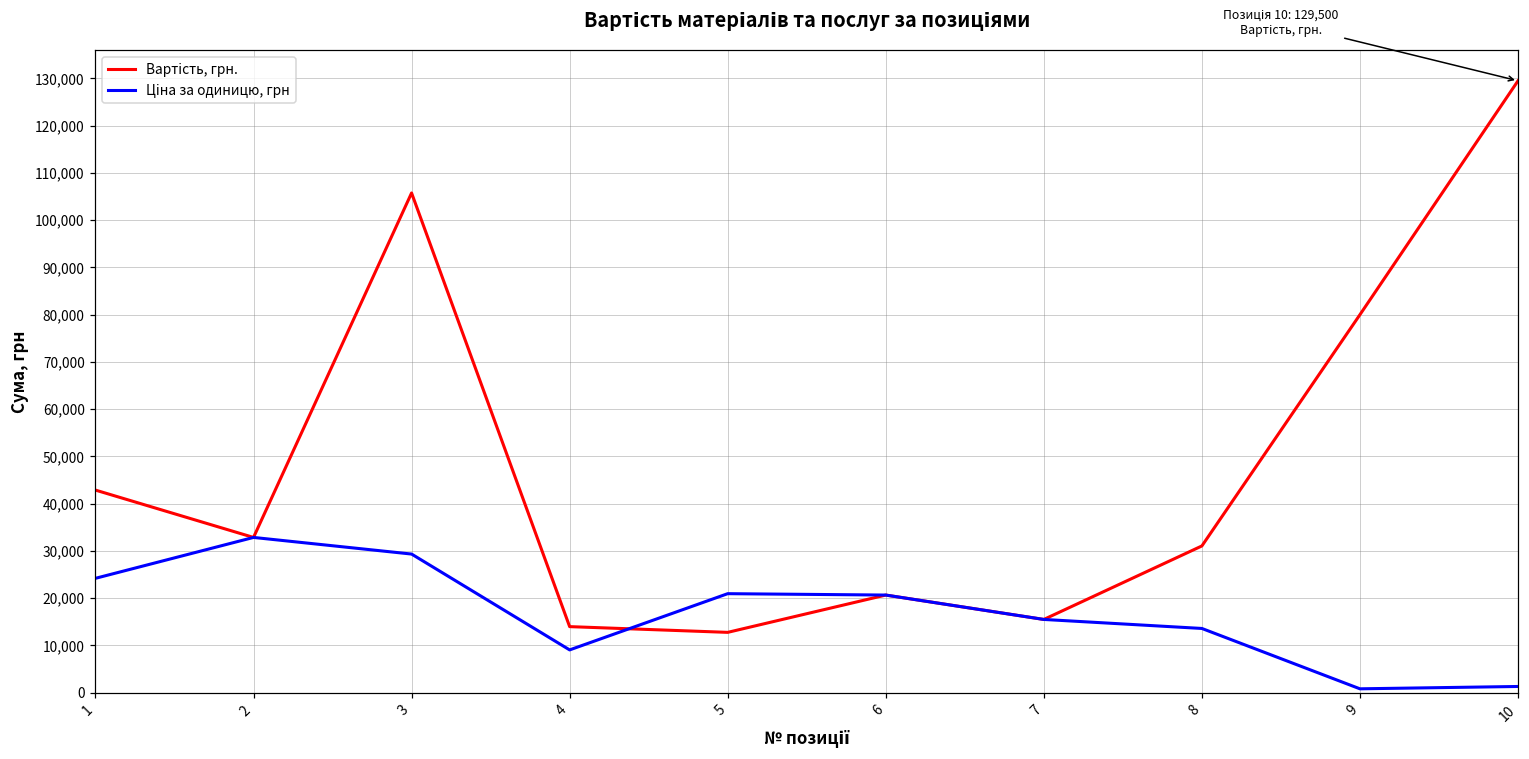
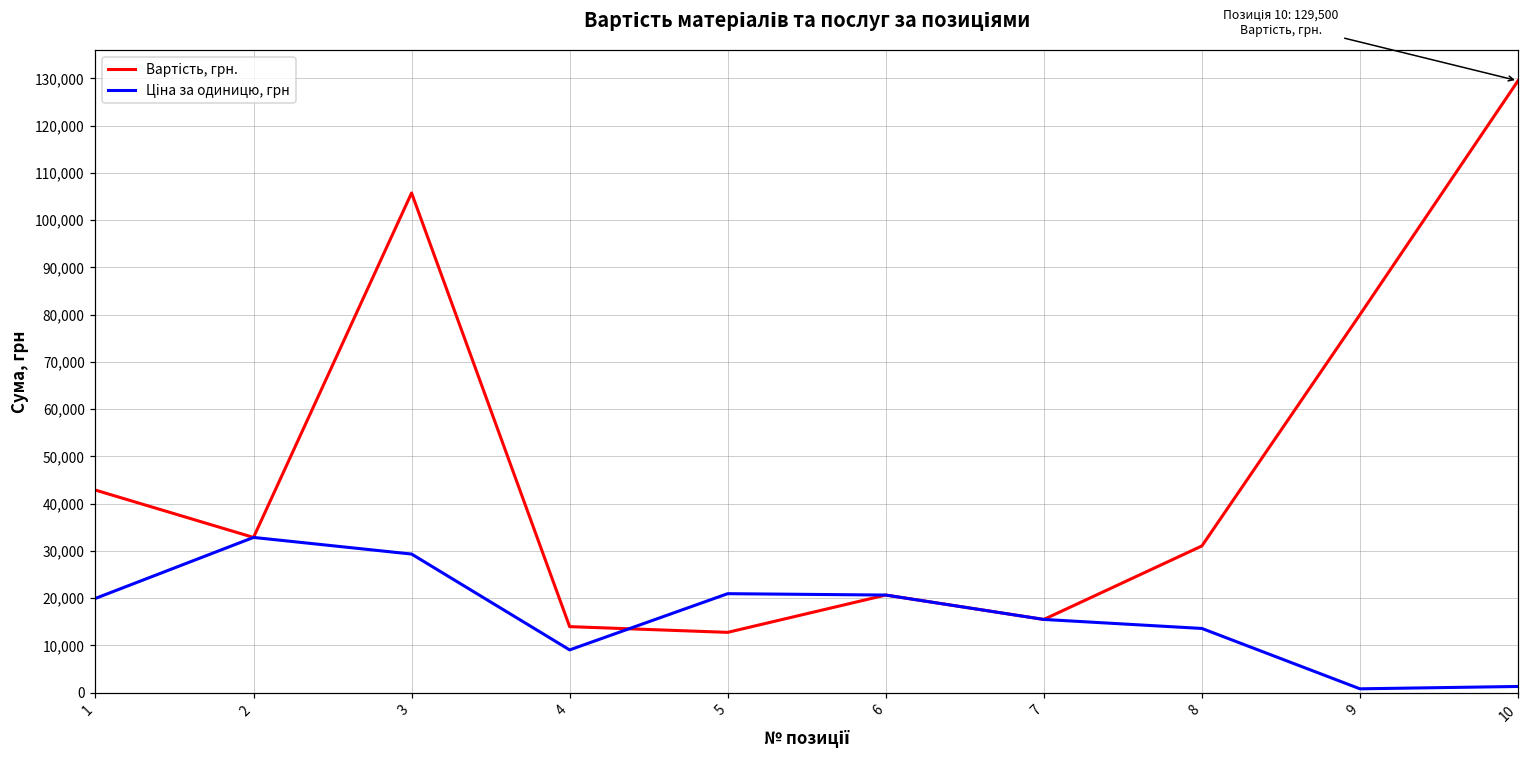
  {
    "Вартість, грн.": {
      "10": "129,500"
    },
    "Ціна за одиницю, грн": {
-     "1": "24,000",
+     "1": "20,000",
      "3": "29,000",
      "4": "9,000",
      "5": "21,000",
      "8": "14,000",
      "9": "1,000",
      "10": "1,000"
    }
  }
